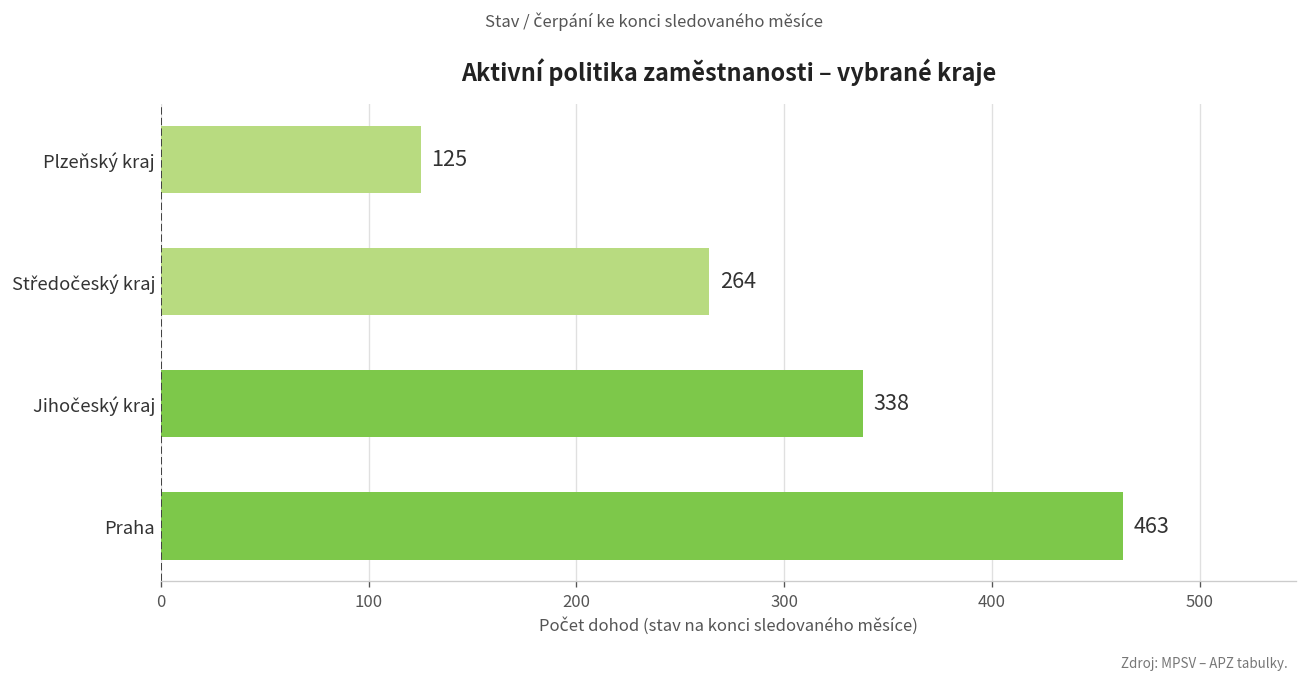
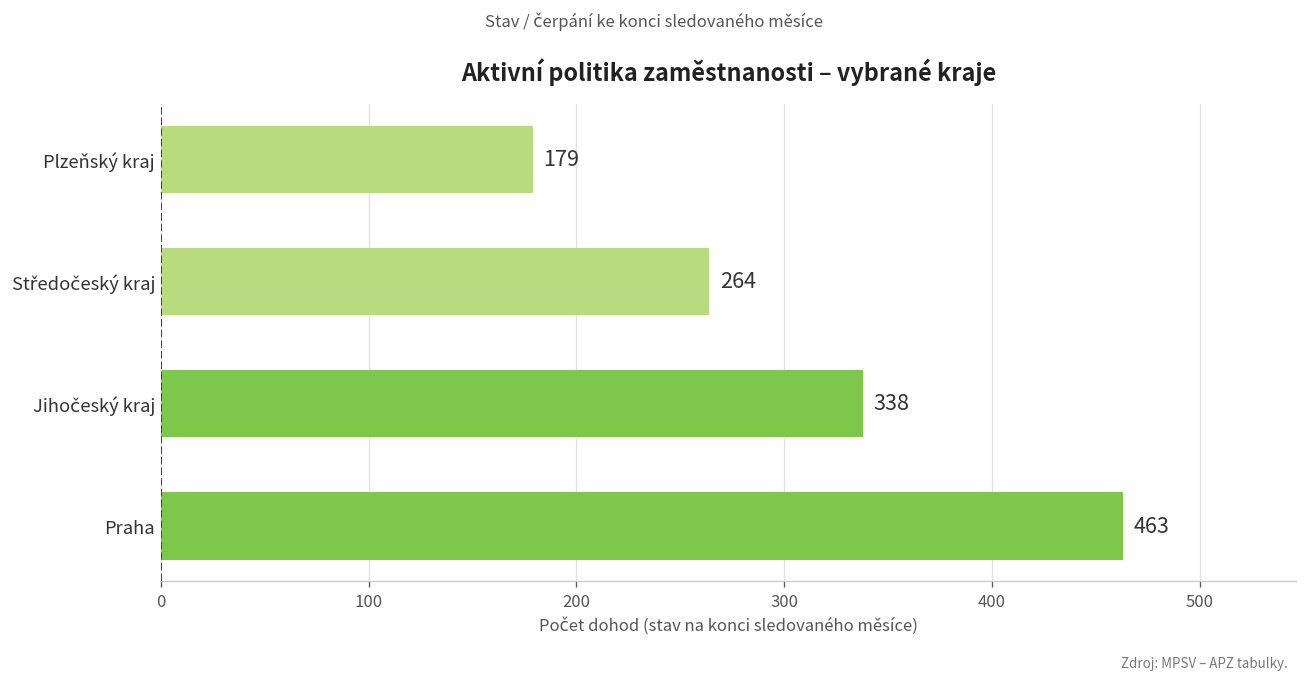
  {
-   "Plzeňský kraj": 125,
+   "Plzeňský kraj": 179,
    "Středočeský kraj": 264,
    "Jihočeský kraj": 338,
    "Praha": 463
  }
